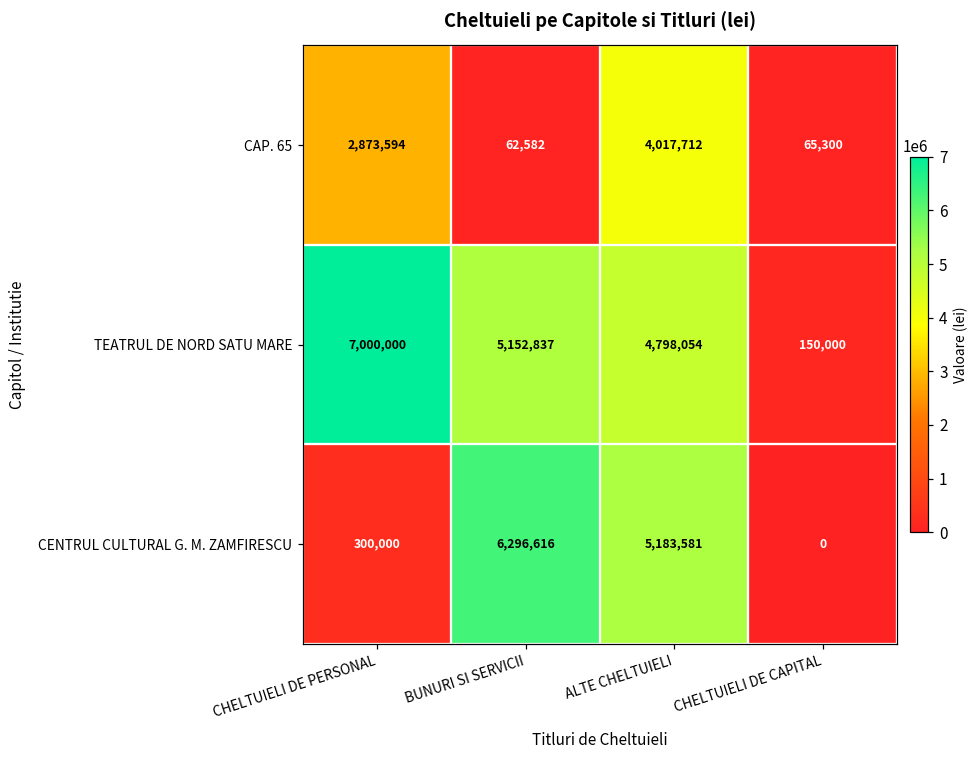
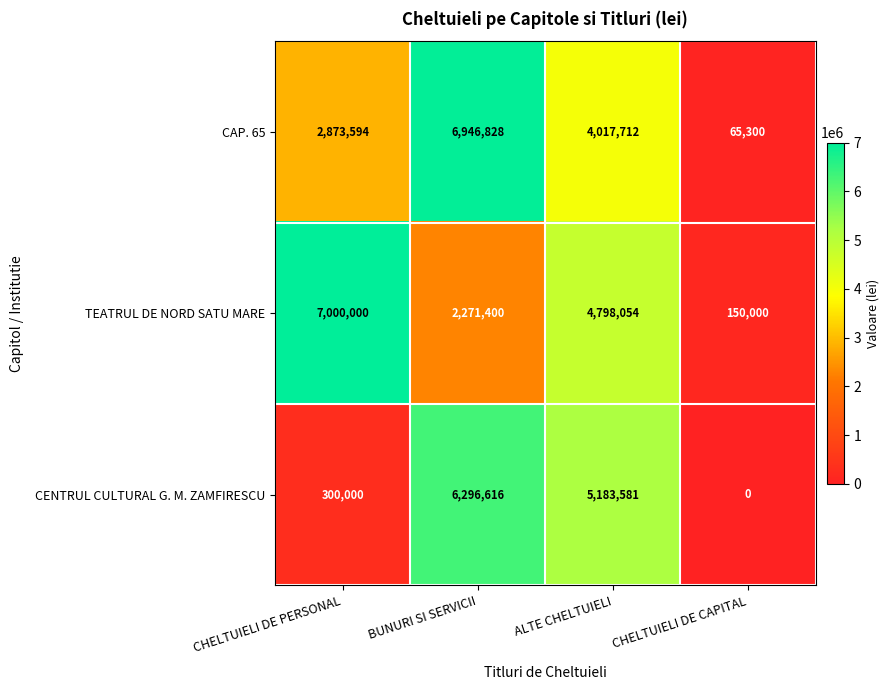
  {
    "CAP. 65": {
      "CHELTUIELI DE PERSONAL": "2,873,594",
-     "BUNURI SI SERVICII": "62,582",
+     "BUNURI SI SERVICII": "6,946,828",
      "ALTE CHELTUIELI": "4,017,712",
      "CHELTUIELI DE CAPITAL": "65,300"
    },
    "TEATRUL DE NORD SATU MARE": {
      "CHELTUIELI DE PERSONAL": "7,000,000",
-     "BUNURI SI SERVICII": "5,152,837",
+     "BUNURI SI SERVICII": "2,271,400",
      "ALTE CHELTUIELI": "4,798,054",
      "CHELTUIELI DE CAPITAL": "150,000"
    },
    "CENTRUL CULTURAL G. M. ZAMFIRESCU": {
      "CHELTUIELI DE PERSONAL": "300,000",
      "BUNURI SI SERVICII": "6,296,616",
      "ALTE CHELTUIELI": "5,183,581",
      "CHELTUIELI DE CAPITAL": "0"
    }
  }
